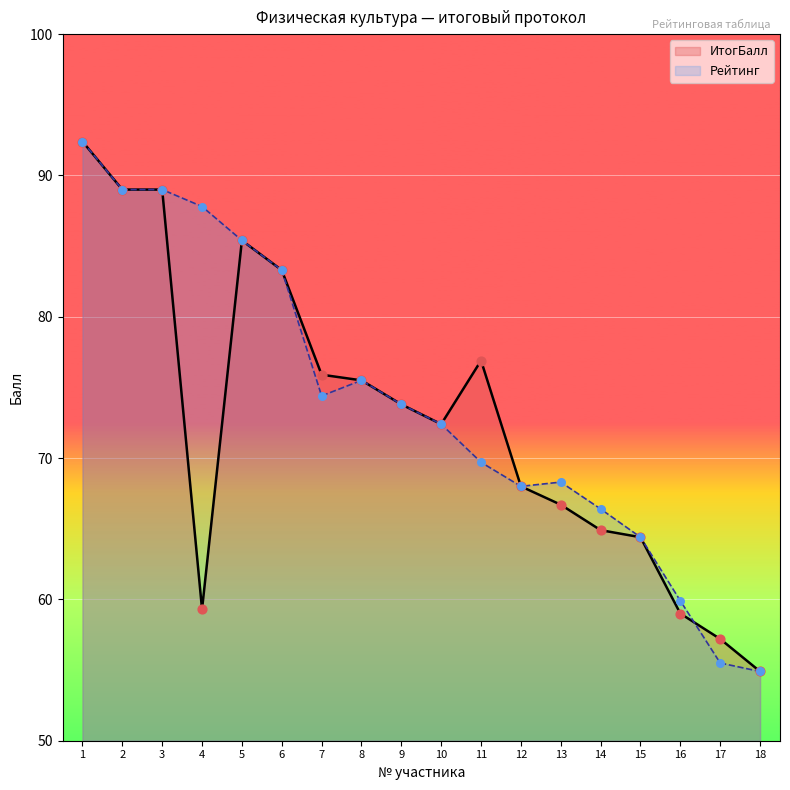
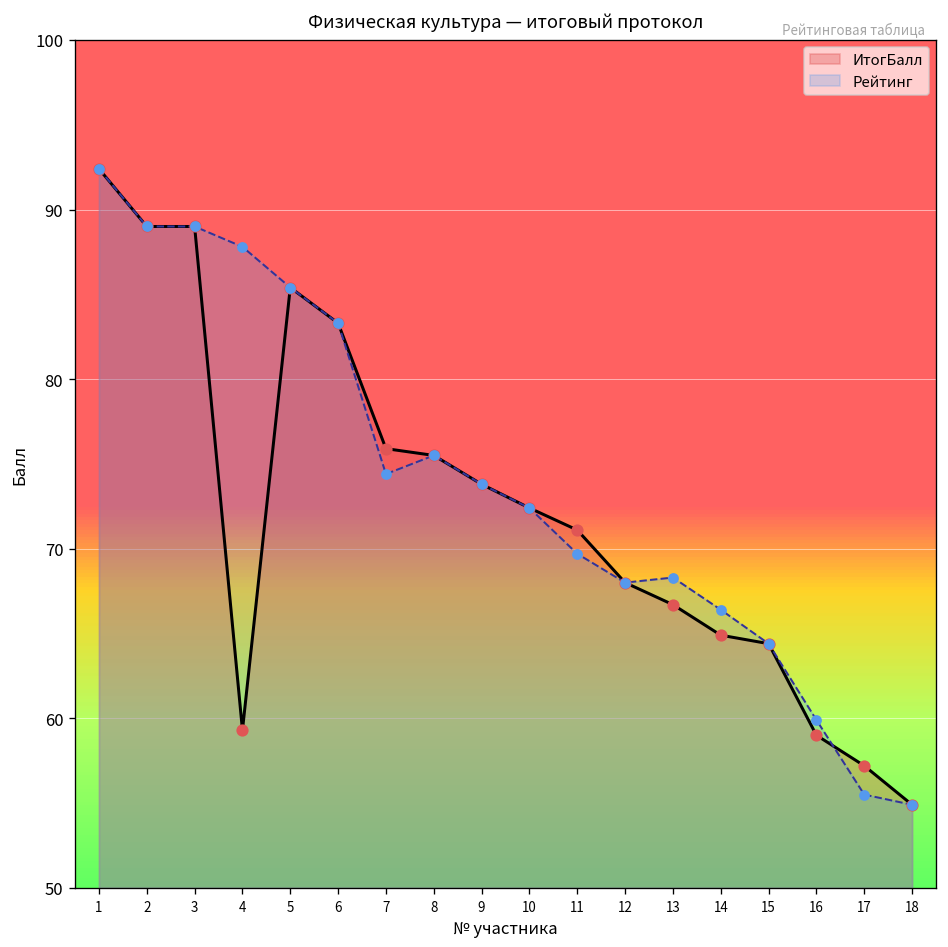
  {
    "ИтогБалл": {
      "4": 59.3,
      "7": 75.9,
-     "11": 76.9,
+     "11": 71.1,
      "13": 66.7,
      "14": 64.9,
      "16": 59.0,
      "17": 57.2
    },
    "Рейтинг": {
      "4": 87.8,
      "7": 74.4,
      "11": 69.7,
      "13": 68.3,
      "14": 66.4,
      "16": 59.9,
      "17": 55.5
    }
  }
